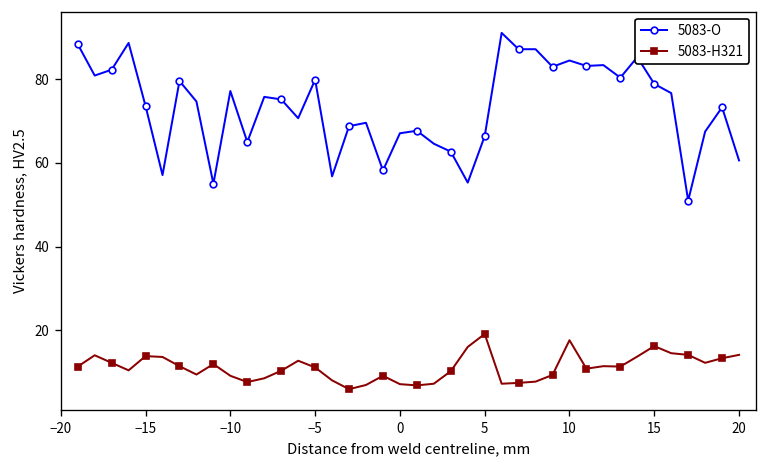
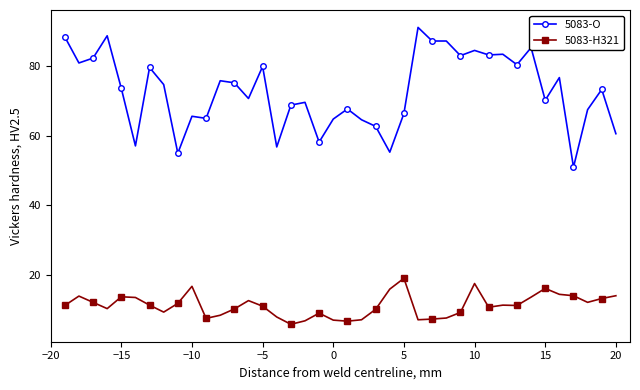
  {
    "5083-O": {
      "−15": 74,
-     "−10": 77,
+     "−10": 66,
      "−5": 80,
-     "0": 67,
+     "0": 65,
      "5": 66,
      "10": 85,
-     "15": 79,
+     "15": 70,
      "20": 61
    },
    "5083-H321": {
      "−15": 14,
-     "−10": 9,
+     "−10": 17,
      "−5": 11,
      "0": 7,
      "5": 19,
      "10": 18,
      "15": 16,
      "20": 14
    }
  }
